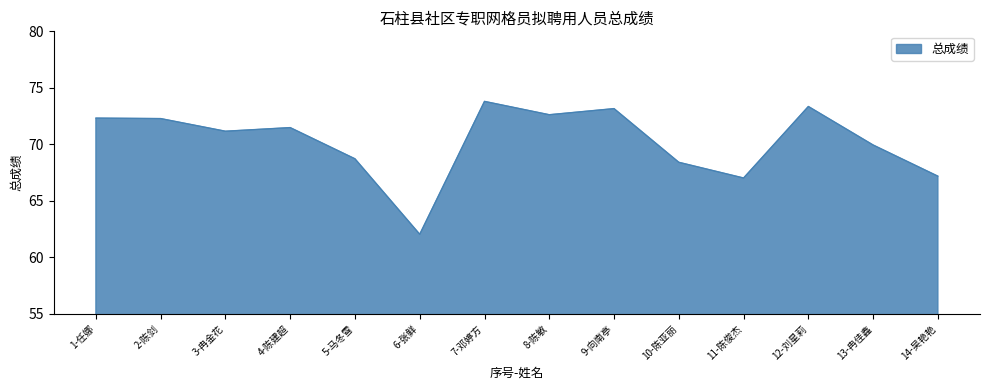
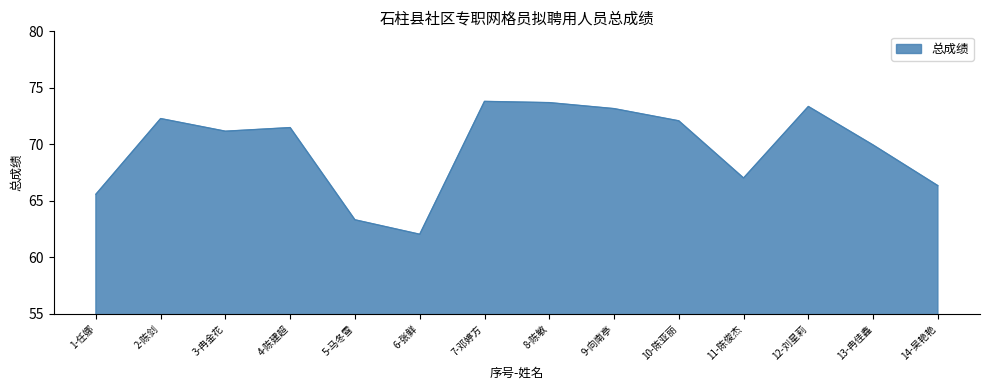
  {
-   "1-任娜": 72.3,
+   "1-任娜": 65.6,
    "2-陈剑": 72.3,
    "3-冉金花": 71.2,
    "4-陈建超": 71.5,
-   "5-马冬雪": 68.7,
+   "5-马冬雪": 63.3,
    "6-张鲜": 62.0,
    "7-邓婷方": 73.8,
-   "8-陈敏": 72.6,
+   "8-陈敏": 73.7,
    "9-向南亭": 73.2,
-   "10-陈亚丽": 68.4,
+   "10-陈亚丽": 72.1,
    "11-陈俊杰": 67.0,
    "12-刘星莉": 73.4,
    "13-冉佳鑫": 69.9,
-   "14-吴艳艳": 67.2
+   "14-吴艳艳": 66.3
  }
